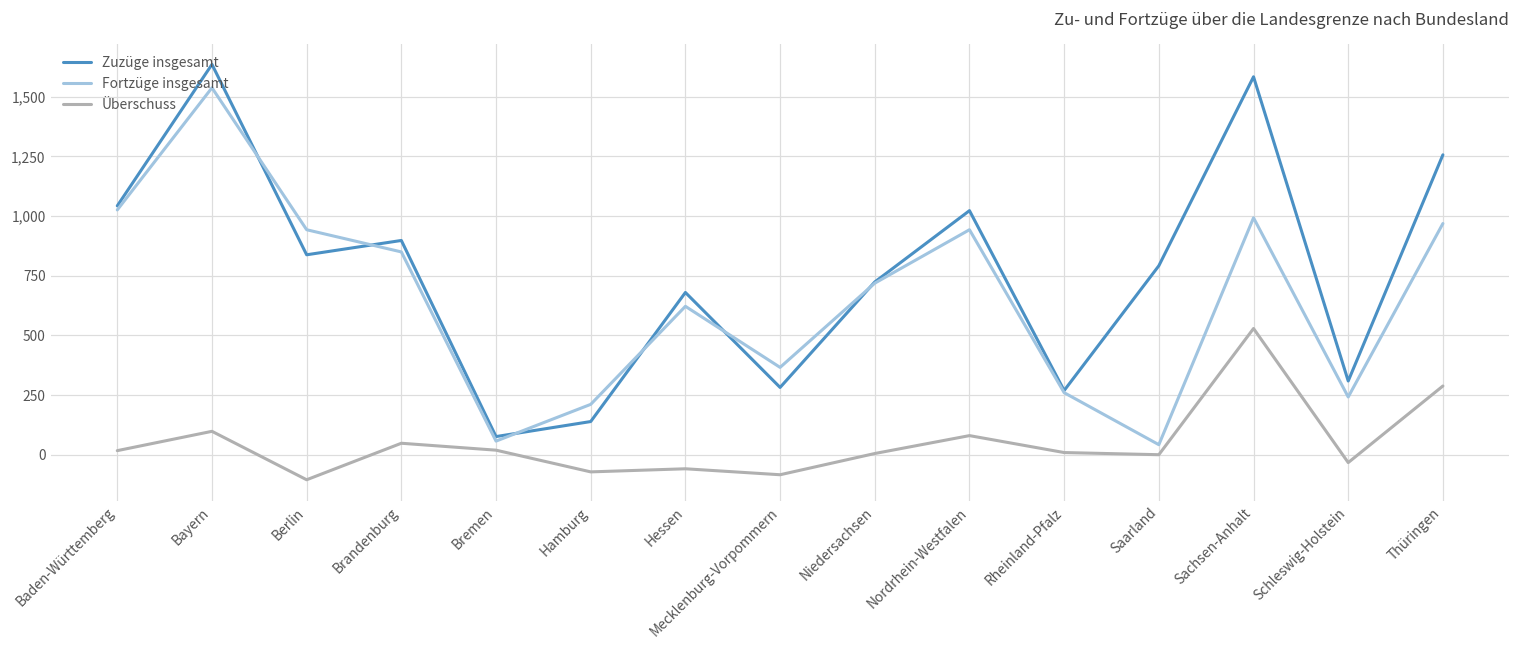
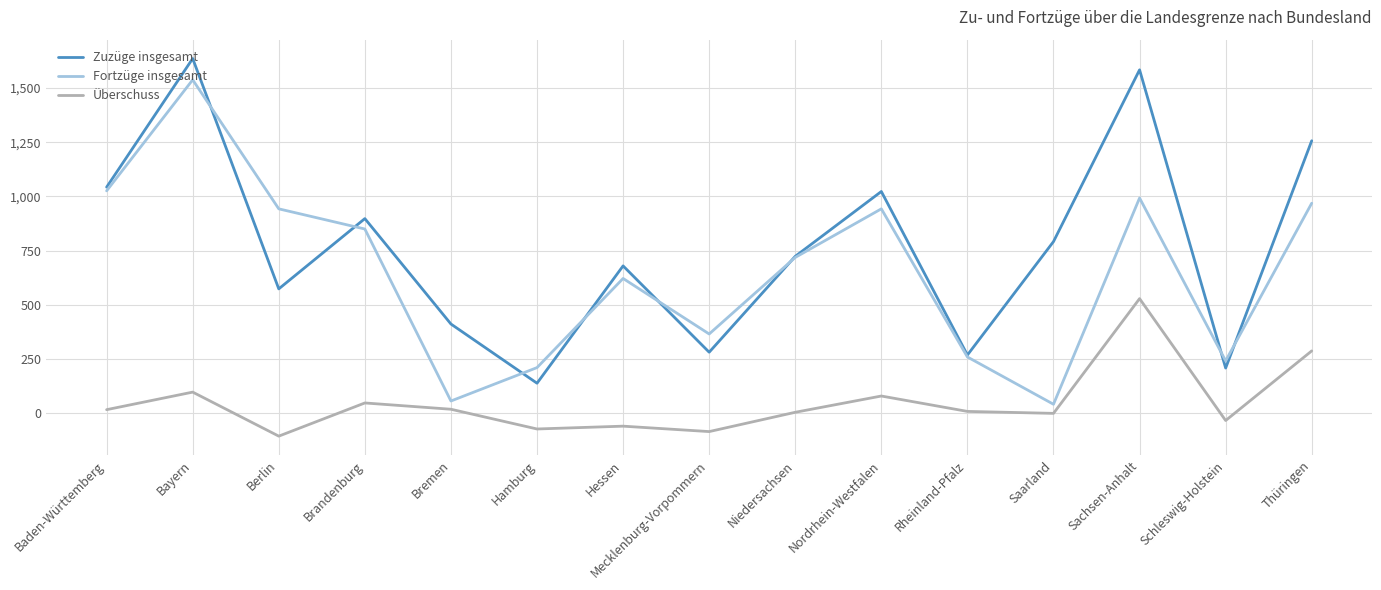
  {
    "Zuzüge insgesamt": {
      "Baden-Württemberg": "1,040",
      "Bayern": "1,640",
-     "Berlin": "840",
+     "Berlin": "570",
      "Brandenburg": "900",
-     "Bremen": "80",
+     "Bremen": "410",
      "Hamburg": "140",
      "Hessen": "680",
      "Mecklenburg-Vorpommern": "280",
      "Nordrhein-Westfalen": "1,020",
      "Saarland": "790",
      "Sachsen-Anhalt": "1,580",
-     "Schleswig-Holstein": "310",
+     "Schleswig-Holstein": "210",
      "Thüringen": "1,260"
    }
  }
